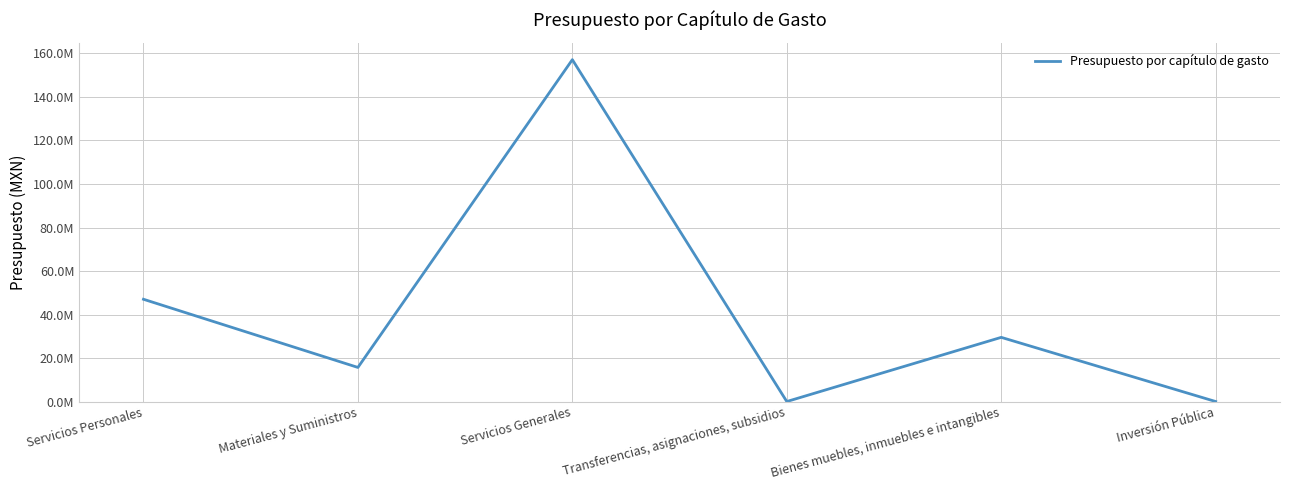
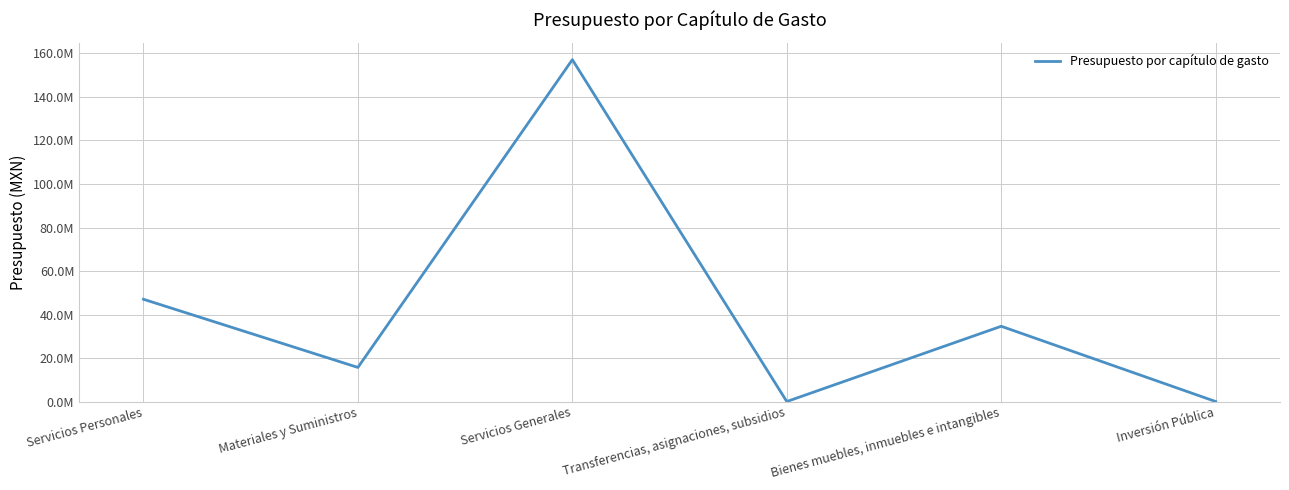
  {
    "Servicios Personales": 47000000,
    "Materiales y Suministros": 16000000,
    "Servicios Generales": 157000000,
    "Transferencias, asignaciones, subsidios": 0,
-   "Bienes muebles, inmuebles e intangibles": 30000000,
+   "Bienes muebles, inmuebles e intangibles": 35000000,
    "Inversión Pública": 0
  }
